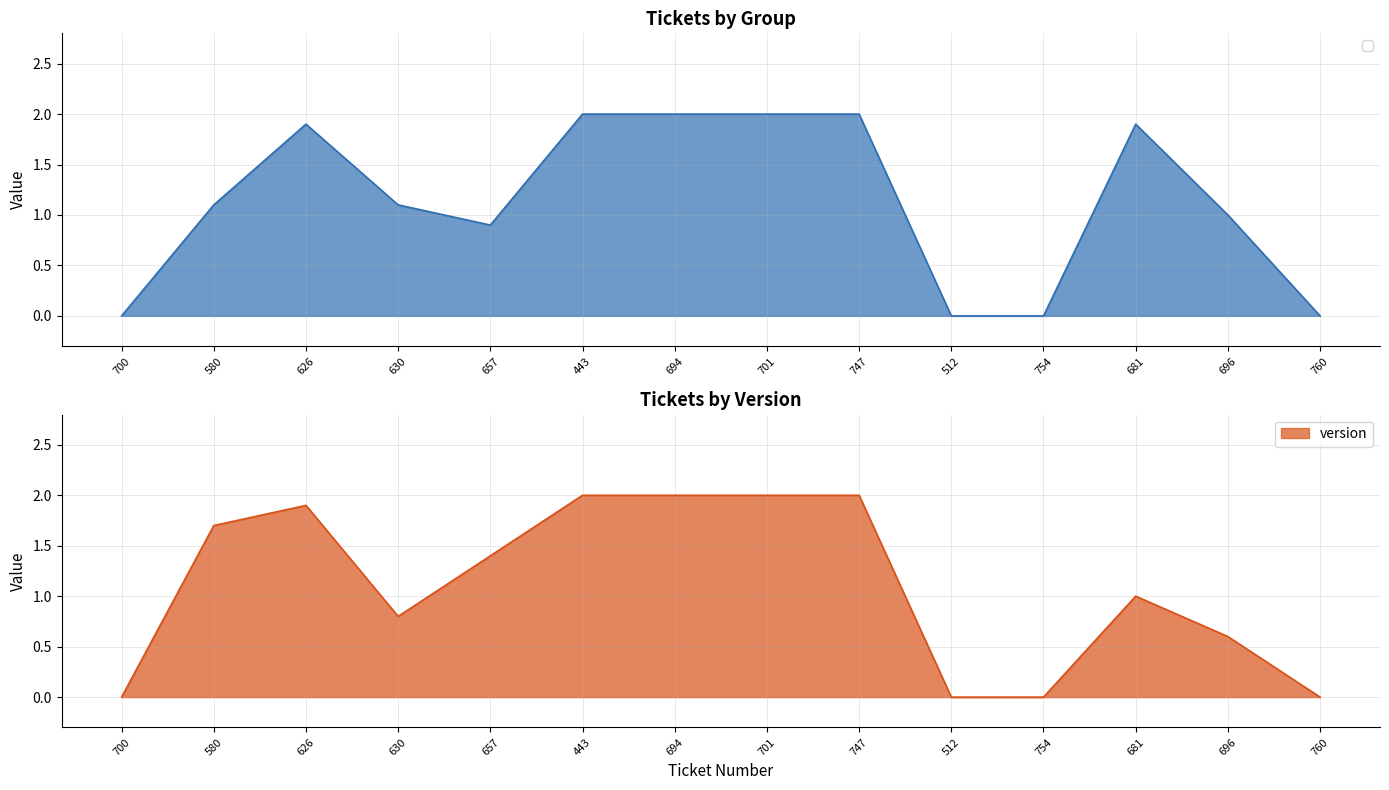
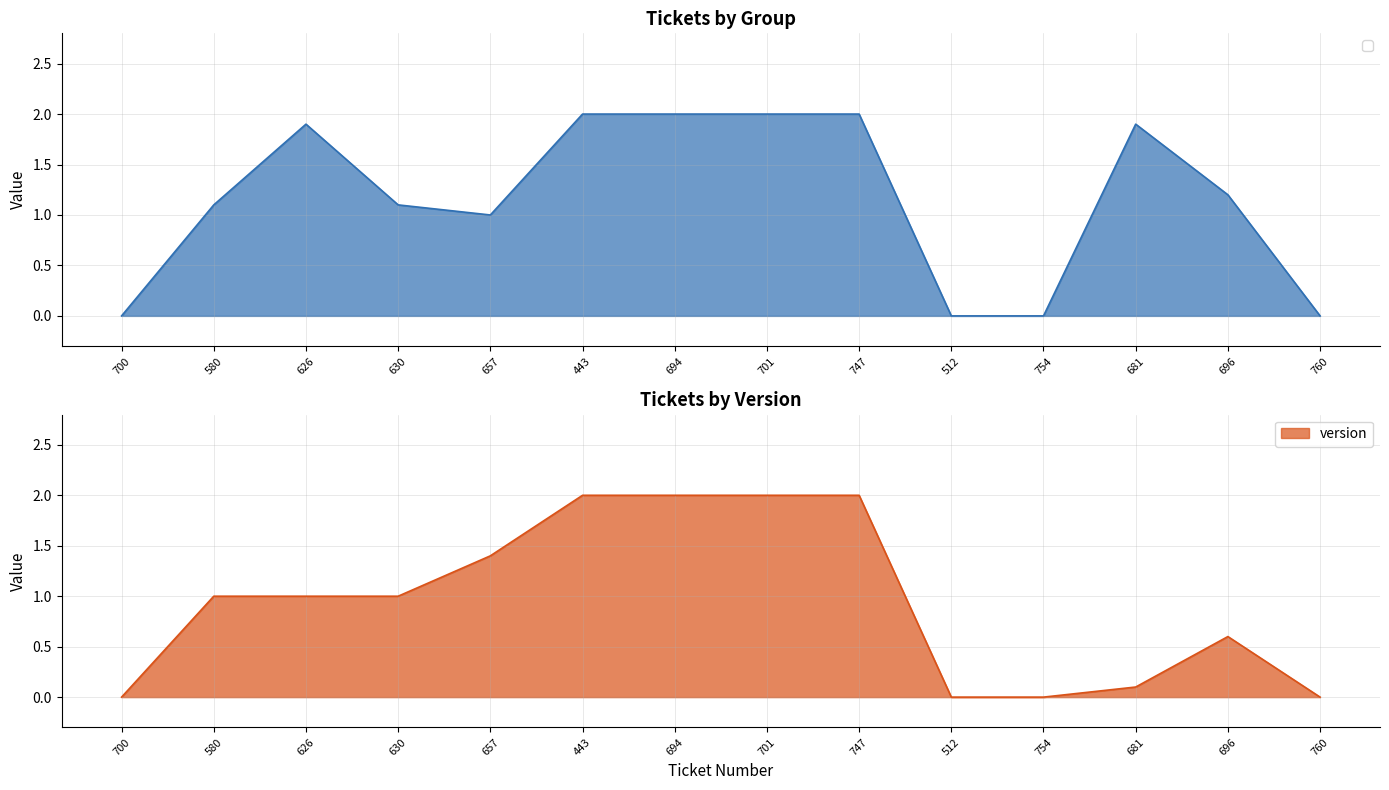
  {
    "Tickets by Group": {
      "700": 0.0,
      "580": 1.1,
      "626": 1.9,
      "630": 1.1,
-     "657": 0.9,
+     "657": 1.0,
      "443": 2.0,
      "694": 2.0,
      "701": 2.0,
      "747": 2.0,
      "512": 0.0,
      "754": 0.0,
      "681": 1.9,
-     "696": 1.0,
+     "696": 1.2,
      "760": 0.0
    },
    "Tickets by Version": {
      "700": 0.0,
-     "580": 1.7,
-     "626": 1.9,
-     "630": 0.8,
+     "580": 1.0,
+     "626": 1.0,
+     "630": 1.0,
      "657": 1.4,
      "443": 2.0,
      "694": 2.0,
      "701": 2.0,
      "747": 2.0,
      "512": 0.0,
      "754": 0.0,
-     "681": 1.0,
+     "681": 0.1,
      "696": 0.6,
      "760": 0.0
    }
  }
